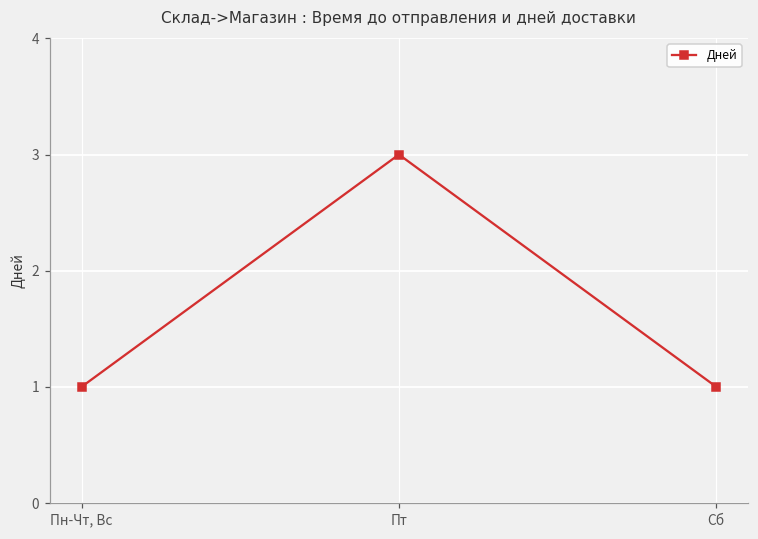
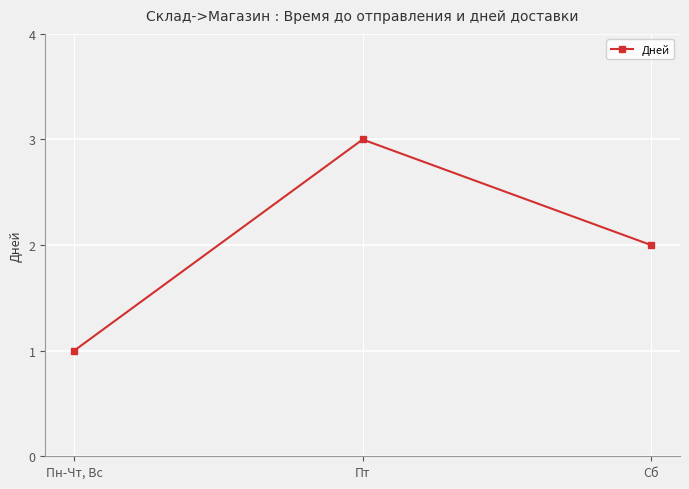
  {
    "Пн-Чт, Вс": 1,
    "Пт": 3,
-   "Сб": 1
+   "Сб": 2
  }
